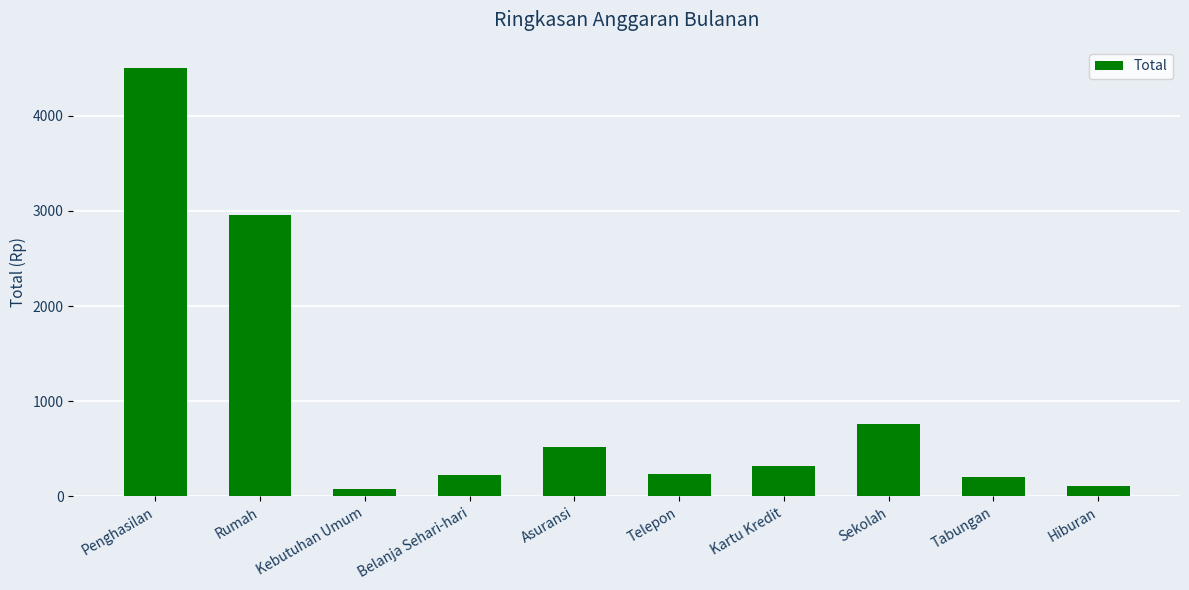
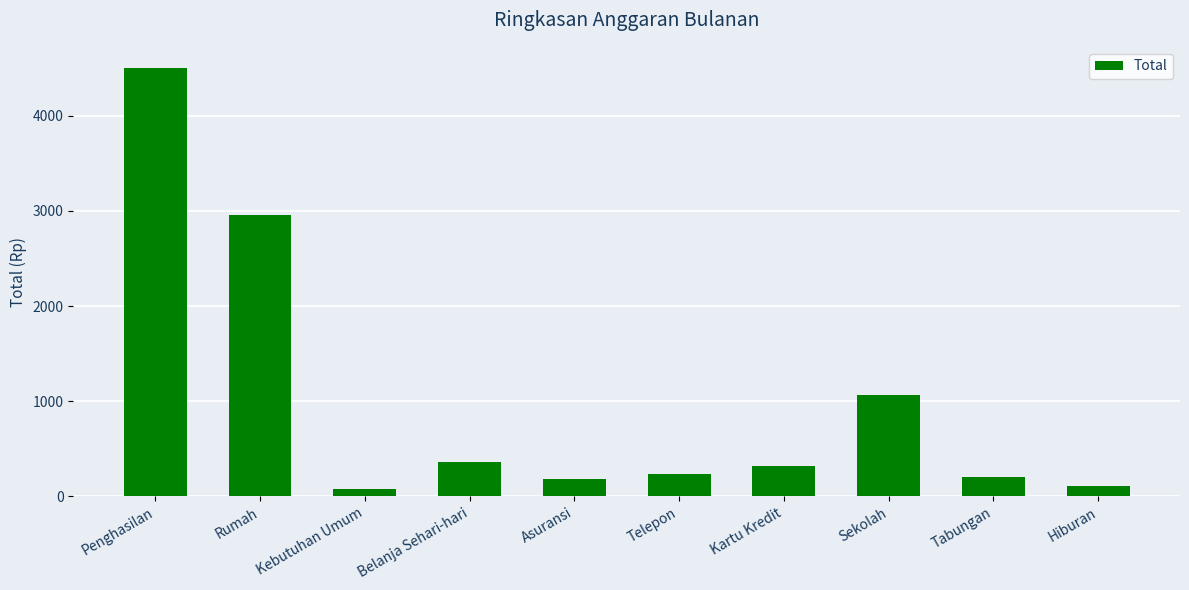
  {
    "Penghasilan": 4500,
    "Rumah": 3000,
    "Kebutuhan Umum": 100,
-   "Belanja Sehari-hari": 200,
-   "Asuransi": 500,
+   "Belanja Sehari-hari": 400,
+   "Asuransi": 200,
    "Telepon": 200,
    "Kartu Kredit": 300,
-   "Sekolah": 800,
+   "Sekolah": 1100,
    "Tabungan": 200,
    "Hiburan": 100
  }
